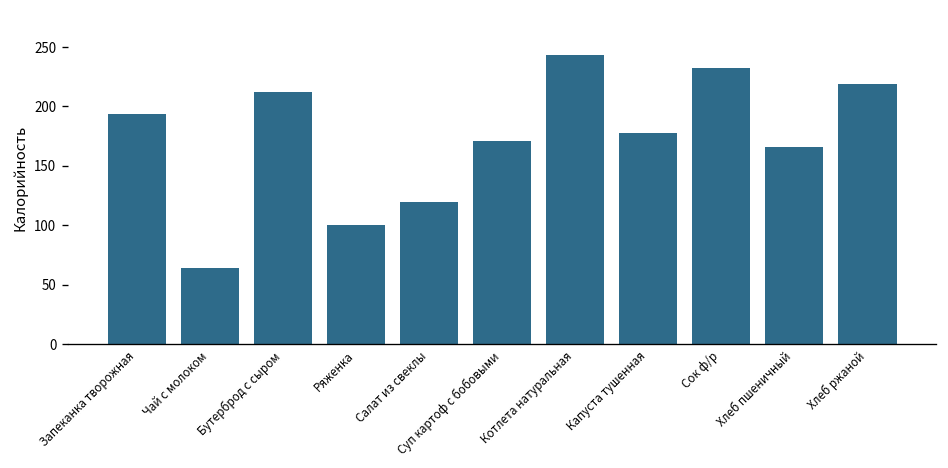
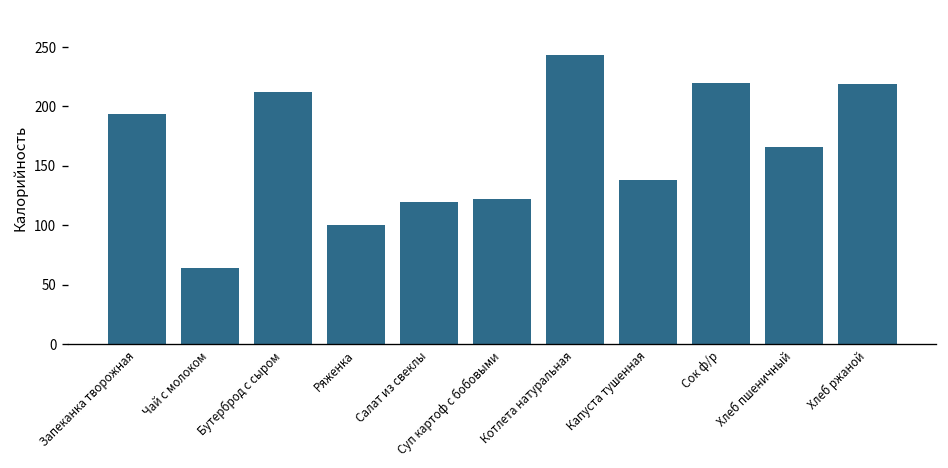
  {
    "Запеканка творожная": 190,
    "Чай с молоком": 60,
    "Бутерброд с сыром": 210,
    "Ряженка": 100,
    "Салат из свеклы": 120,
-   "Суп картоф с бобовыми": 170,
+   "Суп картоф с бобовыми": 120,
    "Котлета натуральная": 240,
-   "Капуста тушенная": 180,
-   "Сок ф/р": 230,
+   "Капуста тушенная": 140,
+   "Сок ф/р": 220,
    "Хлеб пшеничный": 170,
    "Хлеб ржаной": 220
  }
